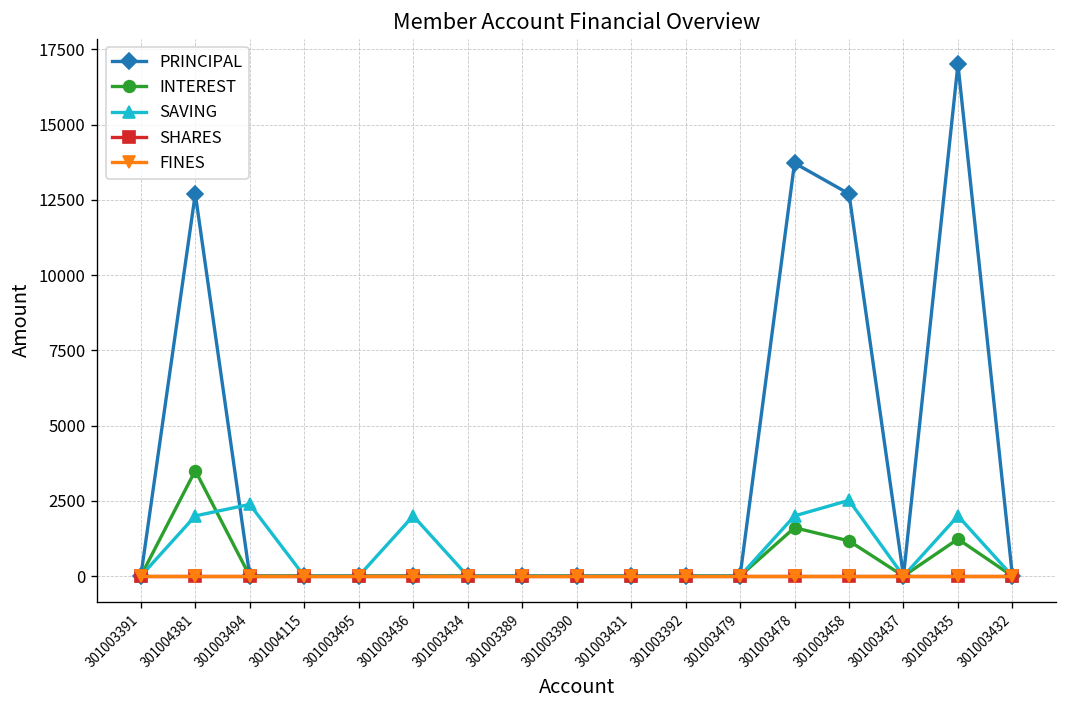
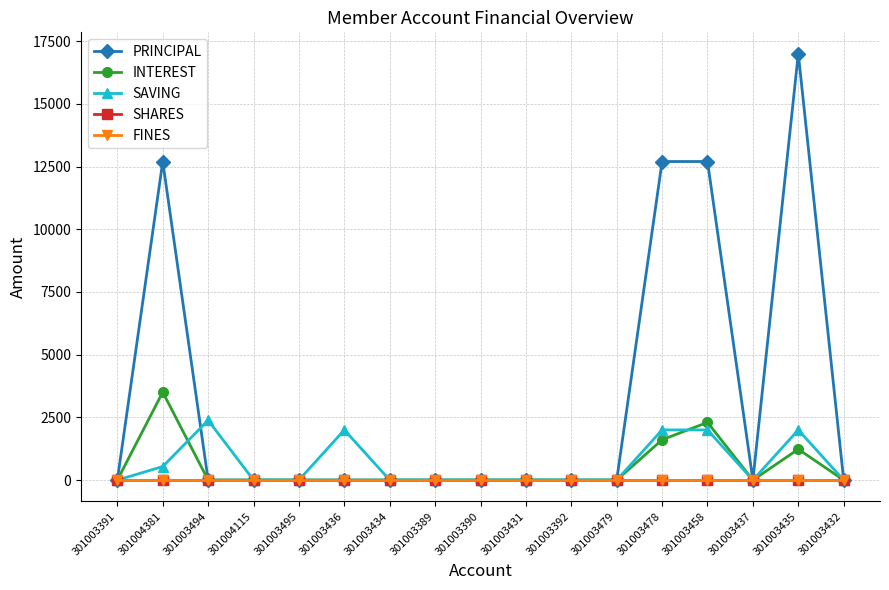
  {
    "PRINCIPAL": {
      "301004381": 12700,
-     "301003478": 13700,
+     "301003478": 12700,
      "301003458": 12700,
      "301003435": 17000
    },
    "INTEREST": {
      "301004381": 3500,
      "301003478": 1600,
-     "301003458": 1200,
+     "301003458": 2300,
      "301003435": 1200
    },
    "SAVING": {
-     "301004381": 2000,
+     "301004381": 500,
      "301003494": 2400,
      "301003436": 2000,
      "301003478": 2000,
-     "301003458": 2500,
+     "301003458": 2000,
      "301003435": 2000
    },
    "FINES": {
      "301004381": 0,
      "301003478": 0,
      "301003458": 0,
      "301003435": 0
    }
  }
